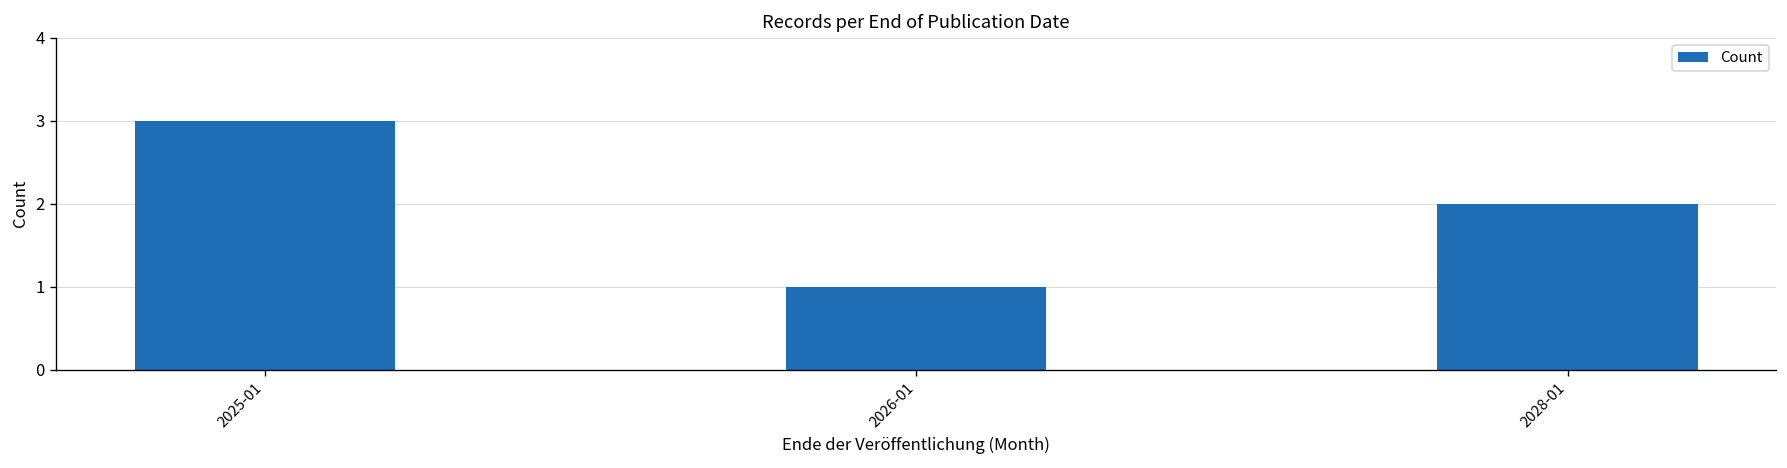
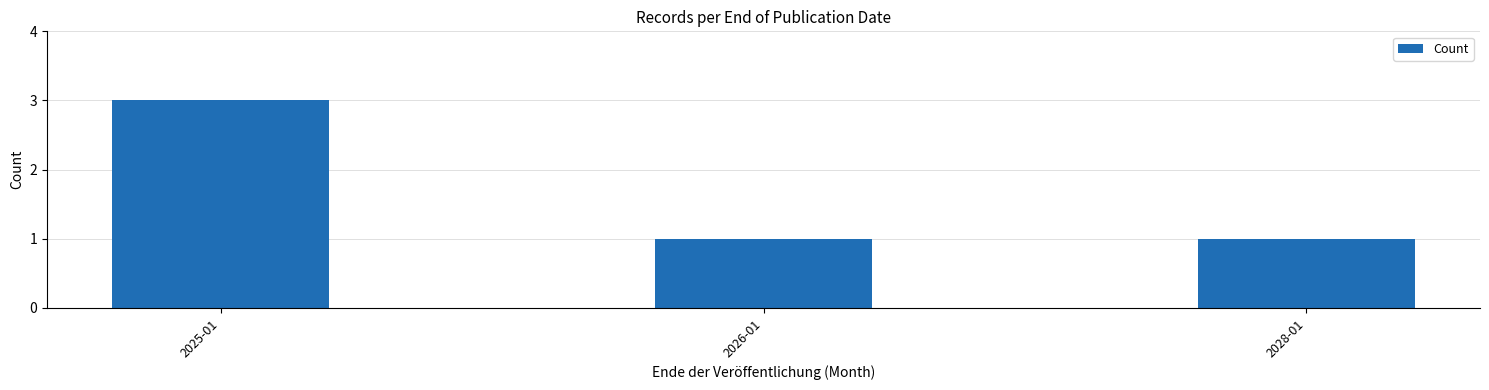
  {
    "2025-01": 3,
    "2026-01": 1,
-   "2028-01": 2
+   "2028-01": 1
  }
